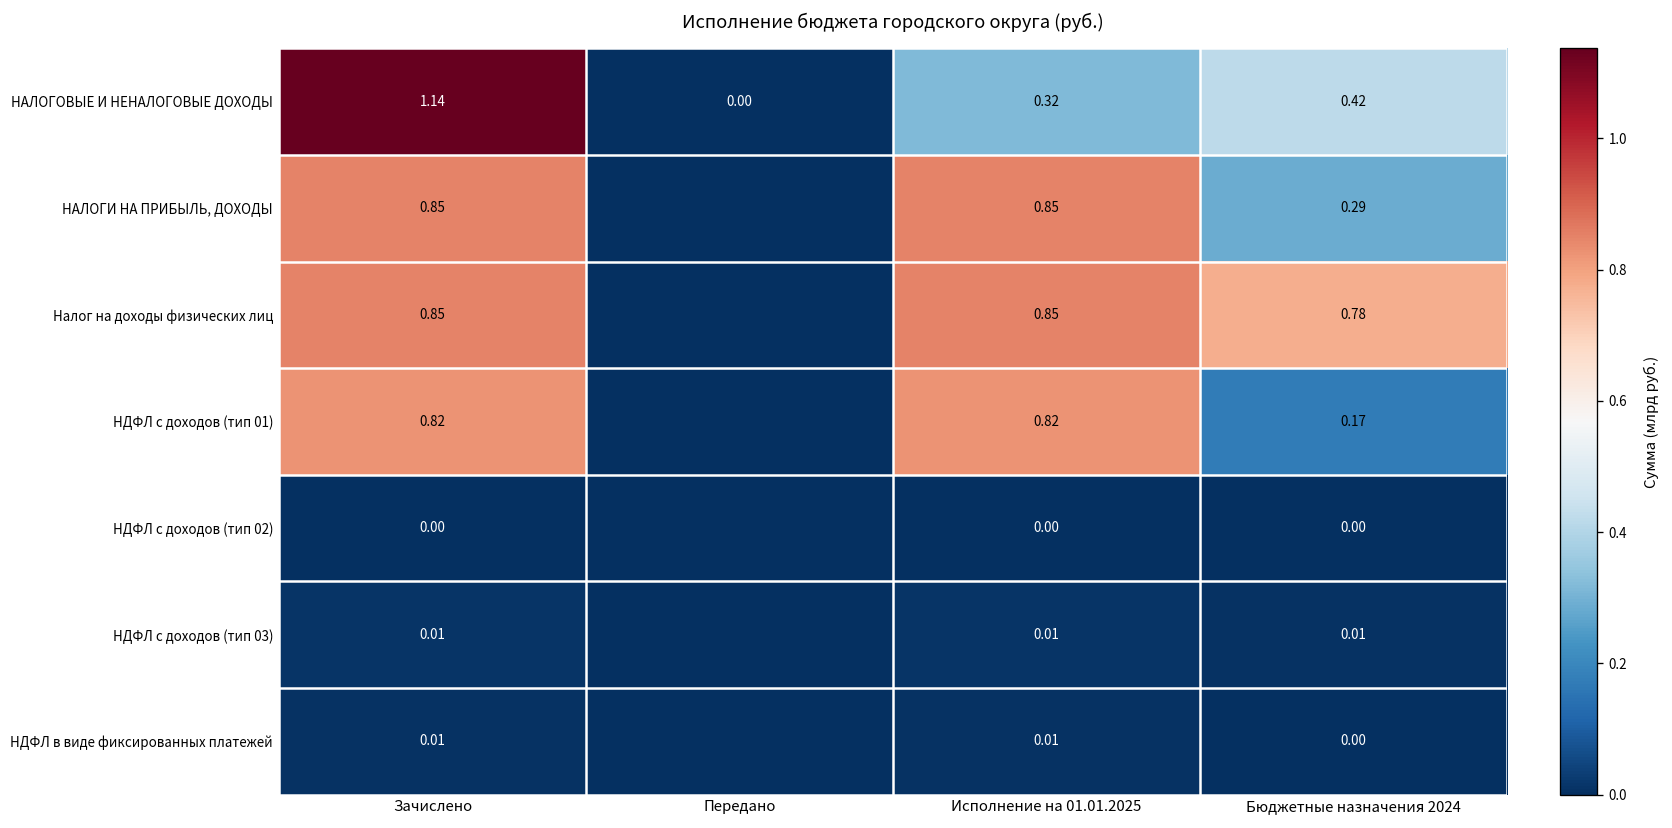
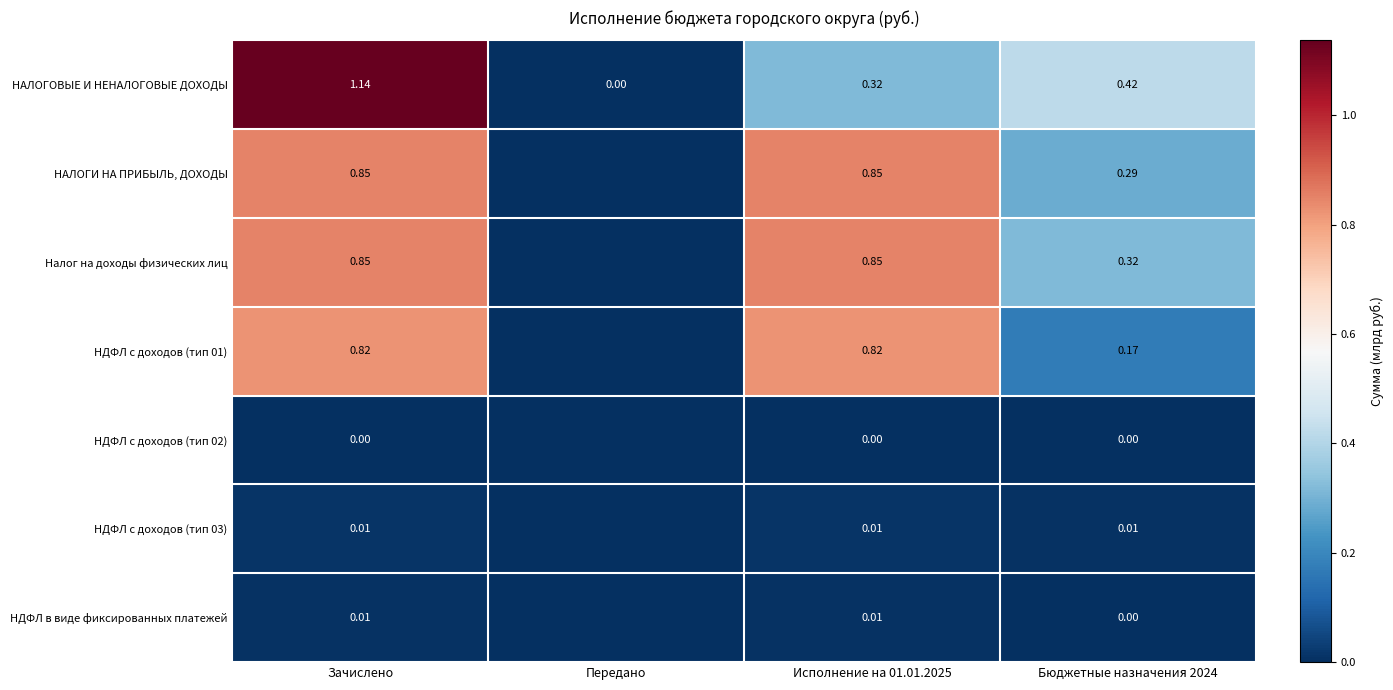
  {
    "НАЛОГОВЫЕ И НЕНАЛОГОВЫЕ ДОХОДЫ": {
      "Зачислено": 1.14,
      "Передано": 0.00,
      "Исполнение на 01.01.2025": 0.32,
      "Бюджетные назначения 2024": 0.42
    },
    "НАЛОГИ НА ПРИБЫЛЬ, ДОХОДЫ": {
      "Зачислено": 0.85,
      "Исполнение на 01.01.2025": 0.85,
      "Бюджетные назначения 2024": 0.29
    },
    "Налог на доходы физических лиц": {
      "Зачислено": 0.85,
      "Исполнение на 01.01.2025": 0.85,
-     "Бюджетные назначения 2024": 0.78
+     "Бюджетные назначения 2024": 0.32
    },
    "НДФЛ с доходов (тип 01)": {
      "Зачислено": 0.82,
      "Исполнение на 01.01.2025": 0.82,
      "Бюджетные назначения 2024": 0.17
    },
    "НДФЛ с доходов (тип 02)": {
      "Зачислено": 0.00,
      "Исполнение на 01.01.2025": 0.00,
      "Бюджетные назначения 2024": 0.00
    },
    "НДФЛ с доходов (тип 03)": {
      "Зачислено": 0.01,
      "Исполнение на 01.01.2025": 0.01,
      "Бюджетные назначения 2024": 0.01
    },
    "НДФЛ в виде фиксированных платежей": {
      "Зачислено": 0.01,
      "Исполнение на 01.01.2025": 0.01,
      "Бюджетные назначения 2024": 0.00
    }
  }
